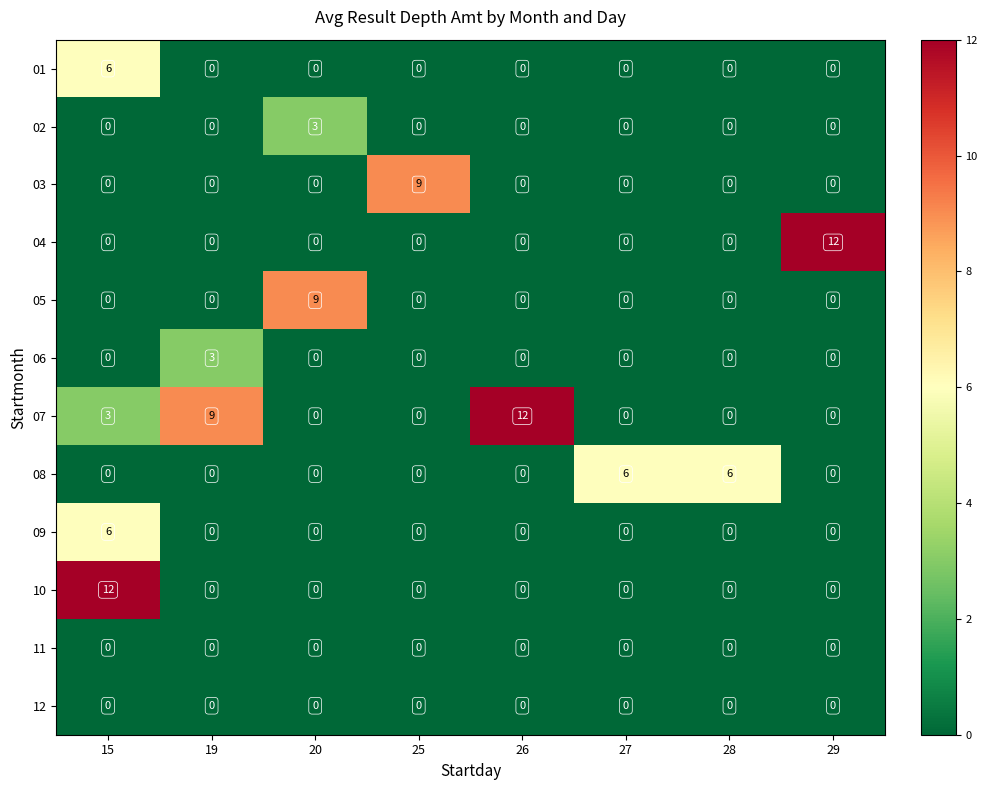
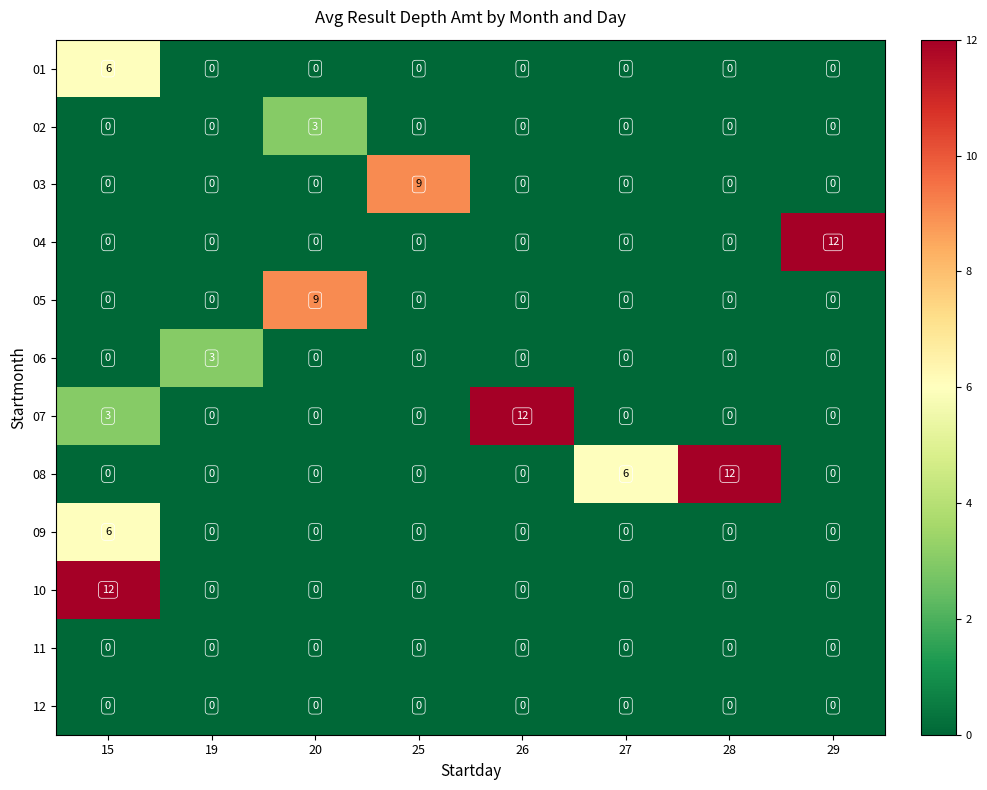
  {
    "07": {
-     "19": 9
+     "19": 0
    },
    "08": {
-     "28": 6
+     "28": 12
    }
  }
